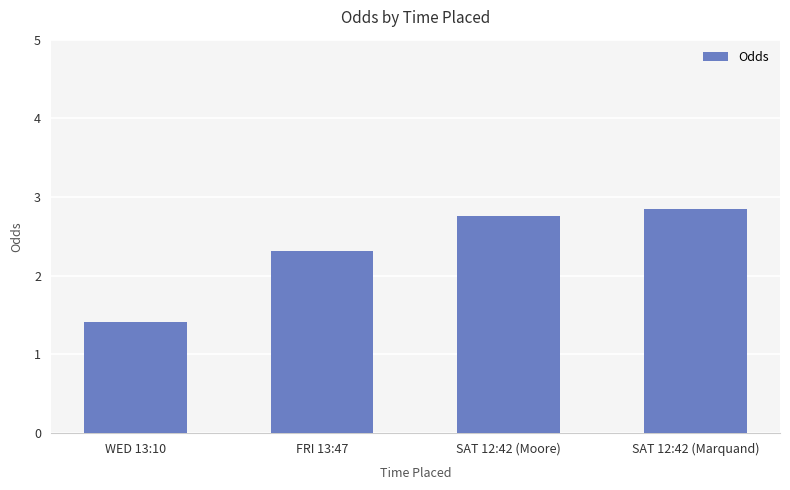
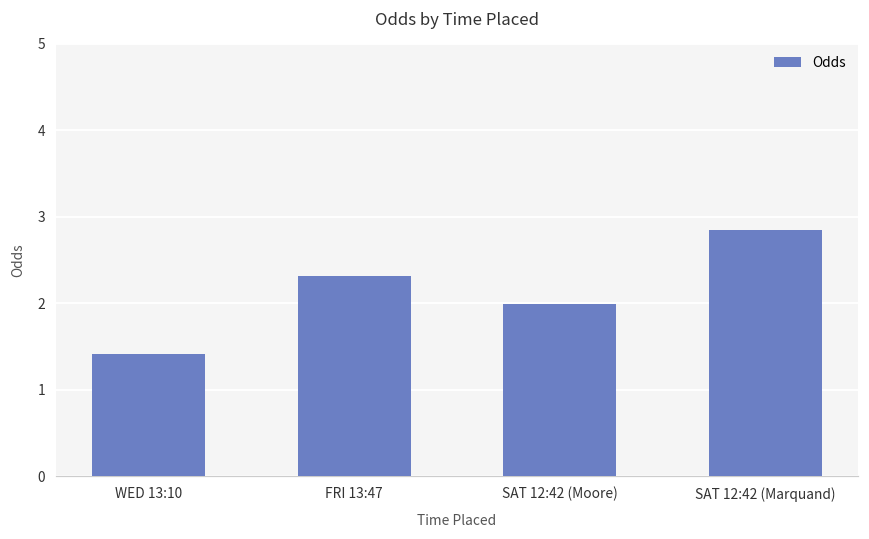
  {
    "WED 13:10": 1.4,
    "FRI 13:47": 2.3,
-   "SAT 12:42 (Moore)": 2.8,
+   "SAT 12:42 (Moore)": 2.0,
    "SAT 12:42 (Marquand)": 2.9
  }
